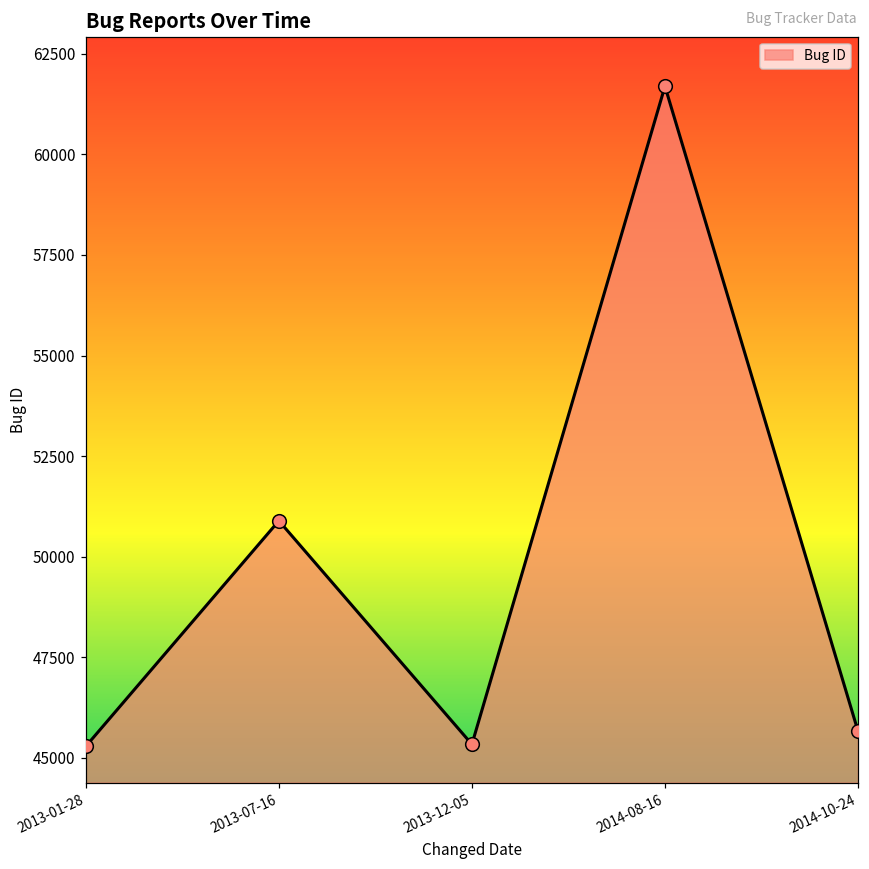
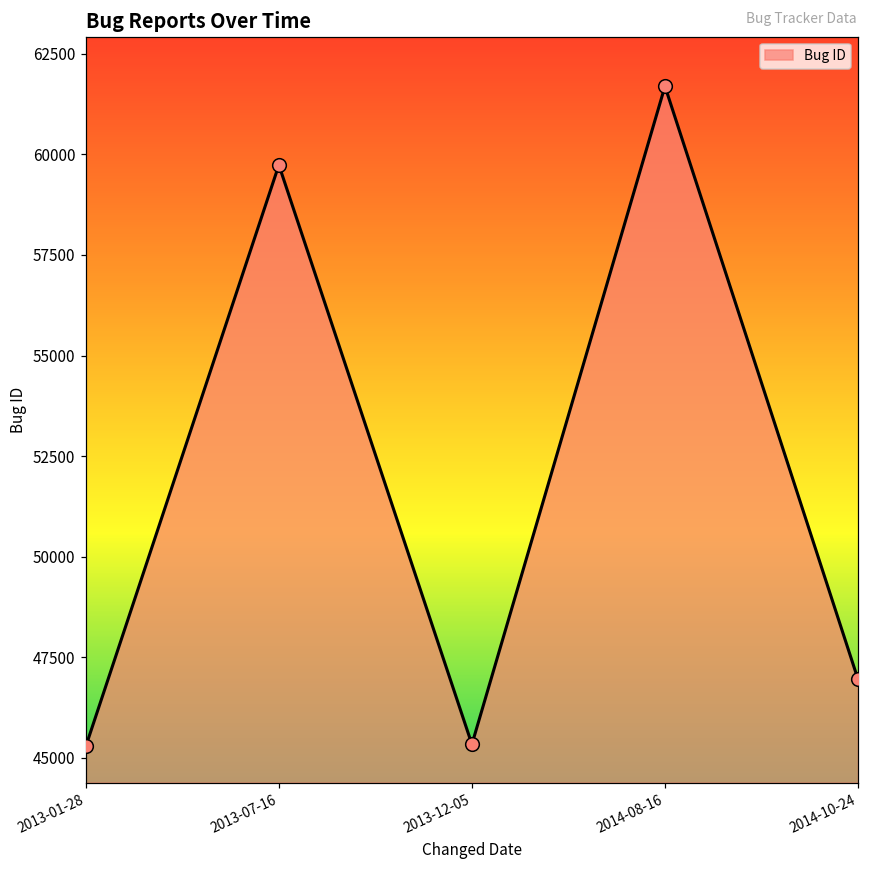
  {
    "2013-01-28": 45300,
-   "2013-07-16": 50900,
+   "2013-07-16": 59700,
    "2013-12-05": 45300,
    "2014-08-16": 61700,
-   "2014-10-24": 45700
+   "2014-10-24": 47000
  }
